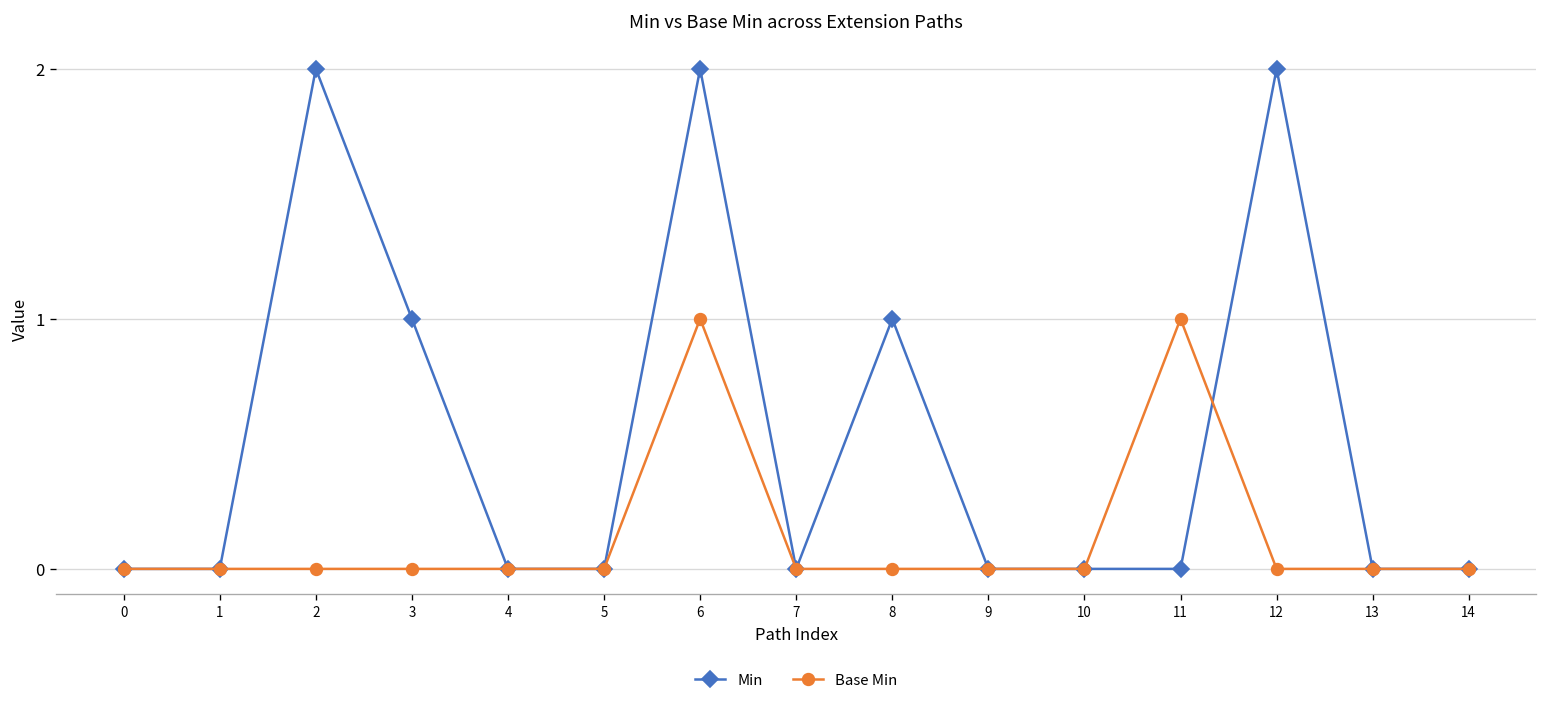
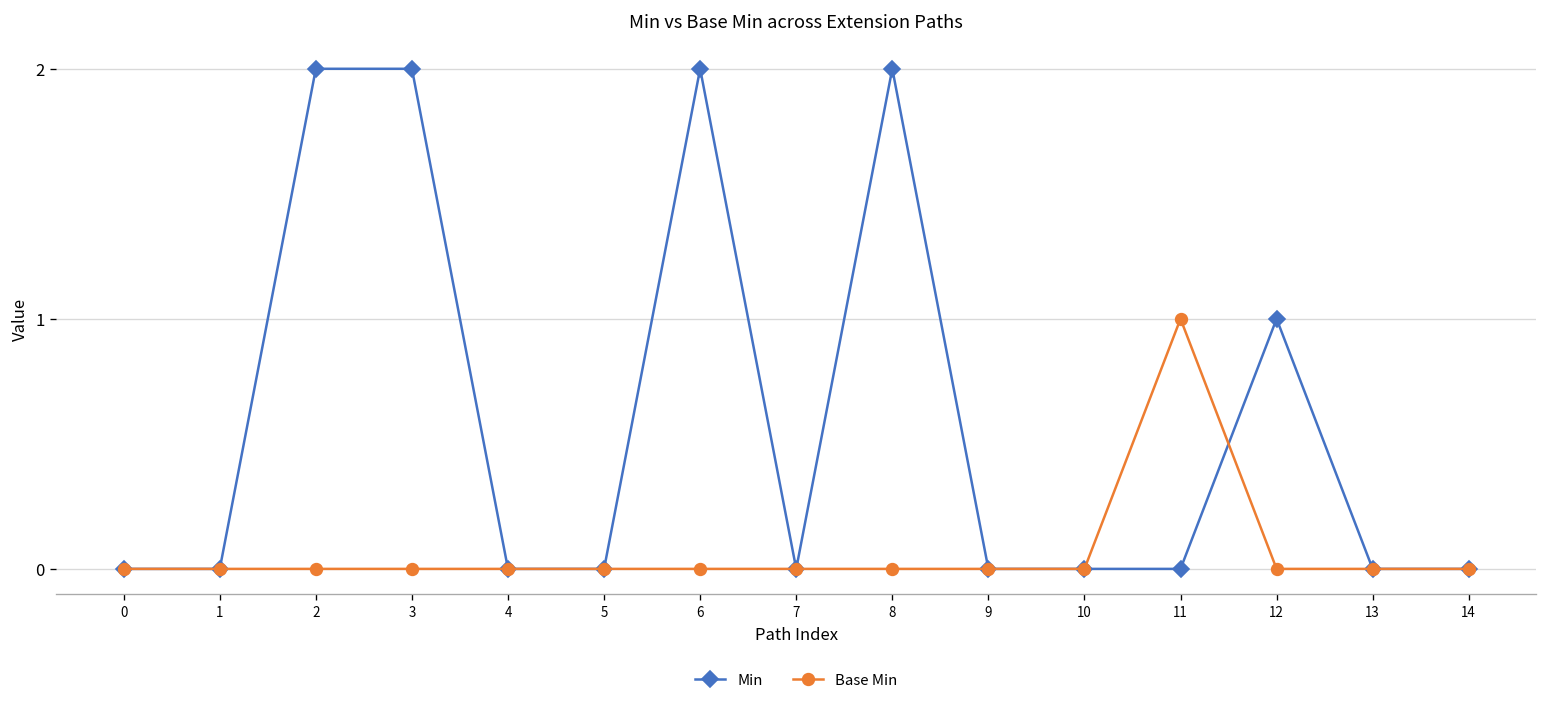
  {
    "Min": {
      "2": 2,
-     "3": 1,
+     "3": 2,
      "6": 2,
-     "8": 1,
+     "8": 2,
      "11": 0,
-     "12": 2
+     "12": 1
    },
    "Base Min": {
      "2": 0,
      "3": 0,
-     "6": 1,
+     "6": 0,
      "8": 0,
      "11": 1,
      "12": 0
    }
  }
